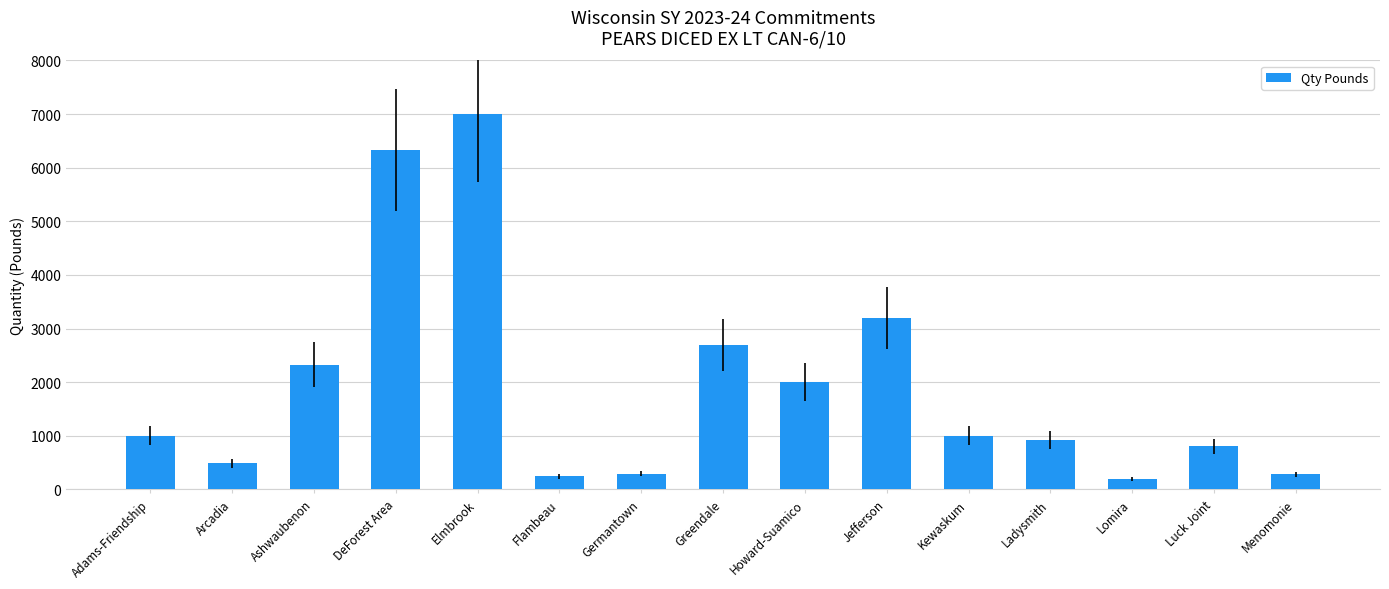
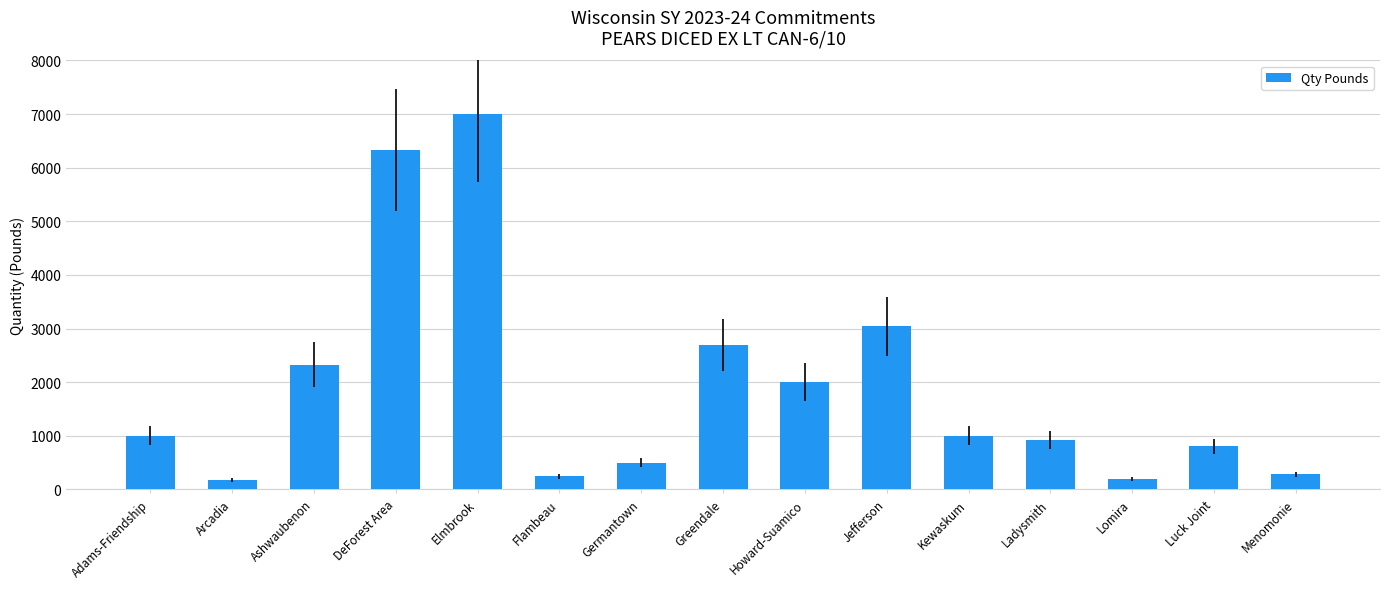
  {
    "Adams-Friendship": 1000,
-   "Arcadia": 500,
+   "Arcadia": 200,
    "Ashwaubenon": 2300,
    "DeForest Area": 6300,
    "Elmbrook": 7000,
    "Flambeau": 200,
-   "Germantown": 300,
+   "Germantown": 500,
    "Greendale": 2700,
    "Howard-Suamico": 2000,
-   "Jefferson": 3200,
+   "Jefferson": 3000,
    "Kewaskum": 1000,
    "Ladysmith": 900,
    "Lomira": 200,
    "Luck Joint": 800,
    "Menomonie": 300
  }
